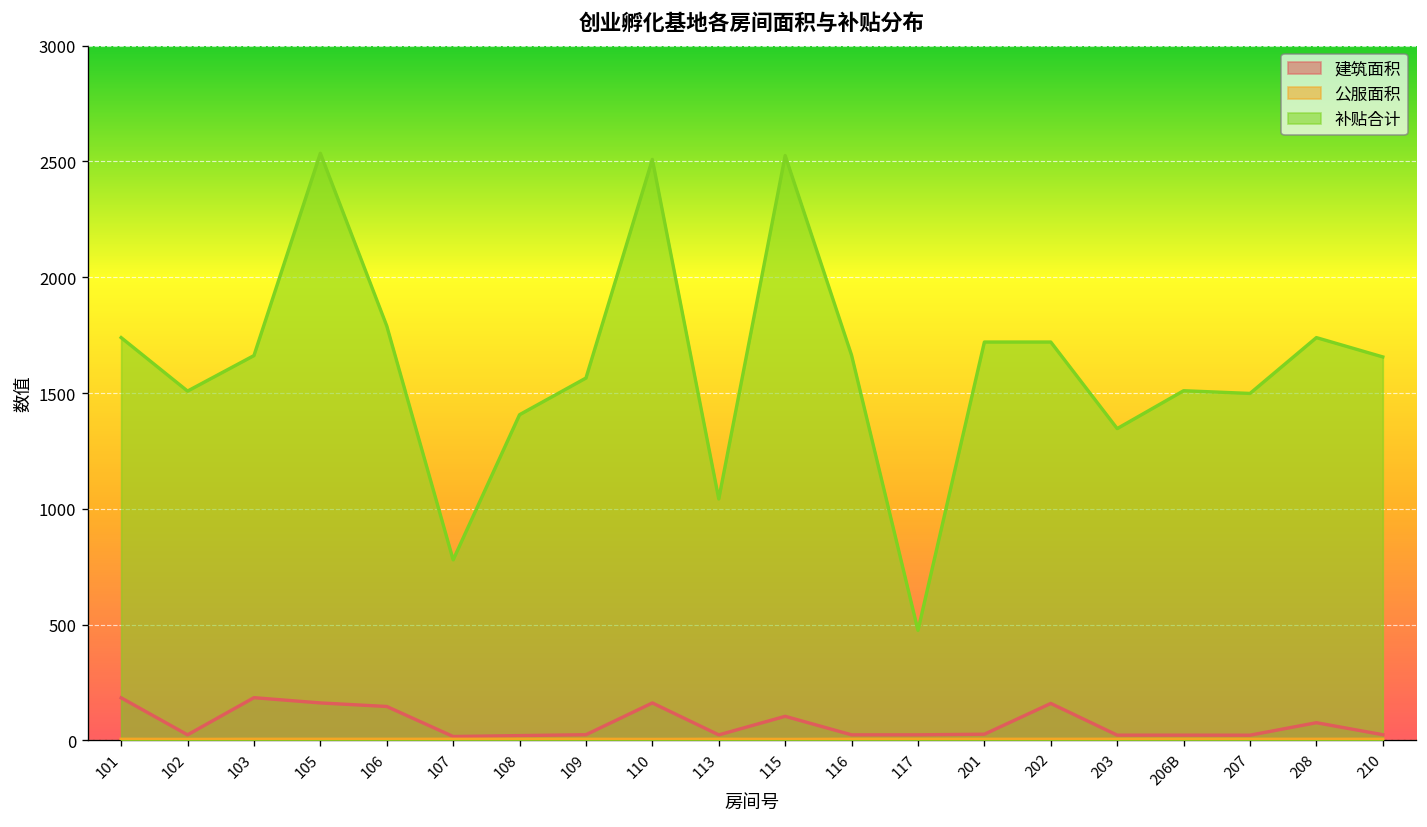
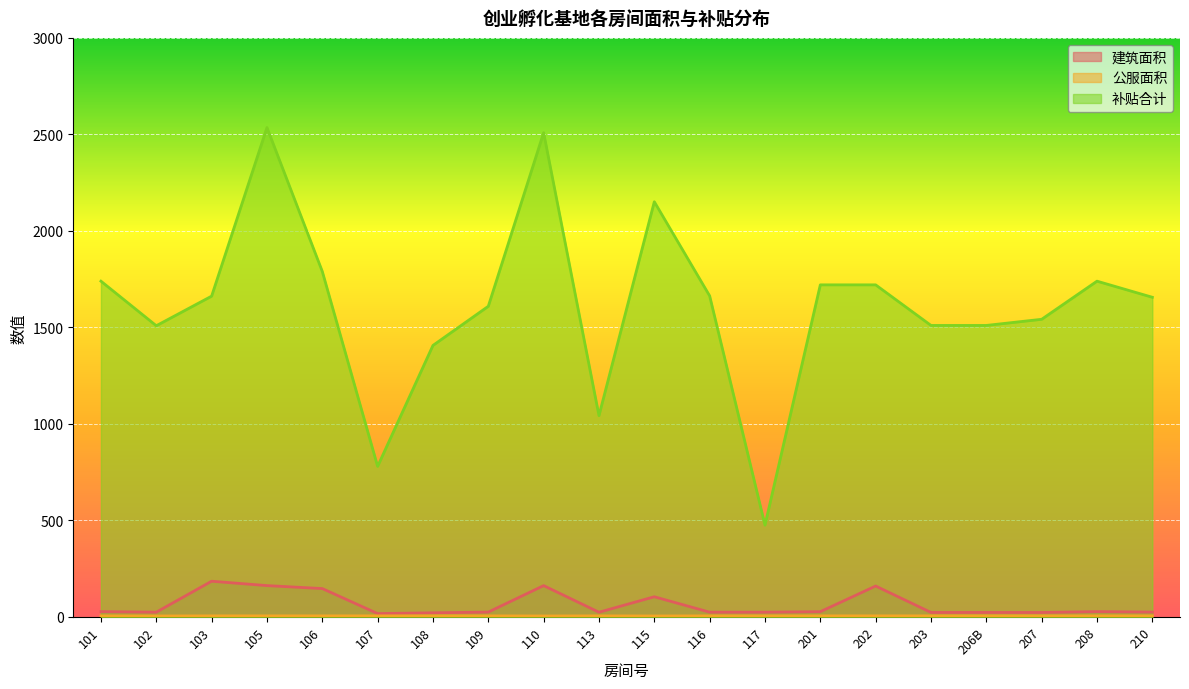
  {
    "建筑面积": {
-     "101": 180,
+     "101": 30,
      "102": 20,
      "103": 180,
      "105": 160,
      "106": 150,
      "108": 20,
      "109": 20,
      "110": 160,
      "113": 20,
      "115": 100,
      "116": 20,
      "117": 20,
      "201": 30,
      "202": 160,
      "203": 20,
      "206B": 20,
      "207": 20,
-     "208": 80,
+     "208": 30,
      "210": 20
    },
    "公服面积": {
      "101": 10,
      "102": 0,
      "103": 10,
      "105": 10,
      "106": 10,
      "108": 10,
      "109": 10,
      "110": 0,
      "113": 10,
      "115": 0,
      "116": 10,
      "117": 10,
      "201": 10,
      "202": 10,
      "203": 10,
      "206B": 10,
      "207": 10,
      "208": 10,
      "210": 10
    },
    "补贴合计": {
      "101": 1740,
      "102": 1510,
      "103": 1660,
      "105": 2540,
      "106": 1790,
      "107": 780,
      "108": 1410,
-     "109": 1560,
+     "109": 1610,
      "110": 2510,
      "113": 1040,
-     "115": 2530,
+     "115": 2150,
      "116": 1660,
      "117": 480,
      "201": 1720,
      "202": 1720,
-     "203": 1350,
+     "203": 1510,
      "206B": 1510,
-     "207": 1500,
+     "207": 1540,
      "208": 1740,
      "210": 1660
    }
  }
